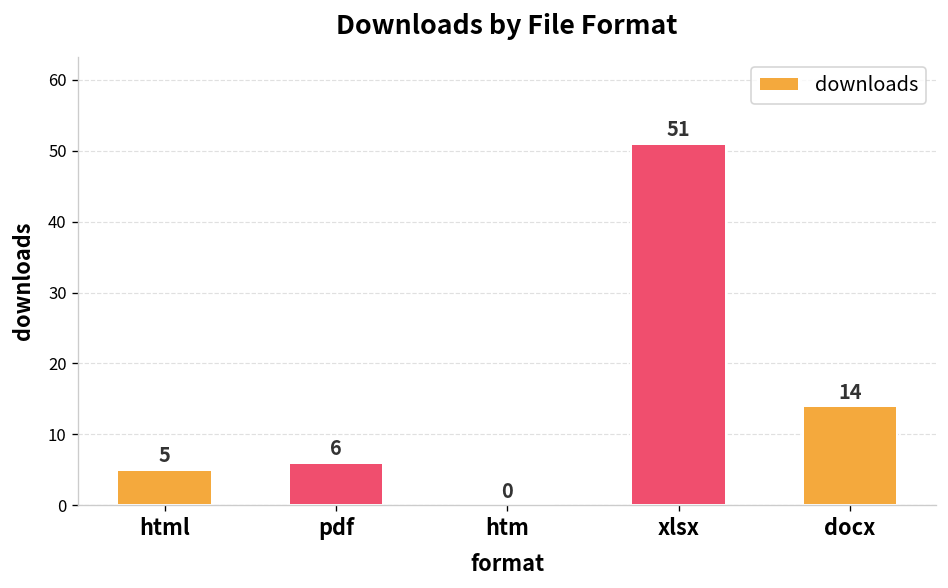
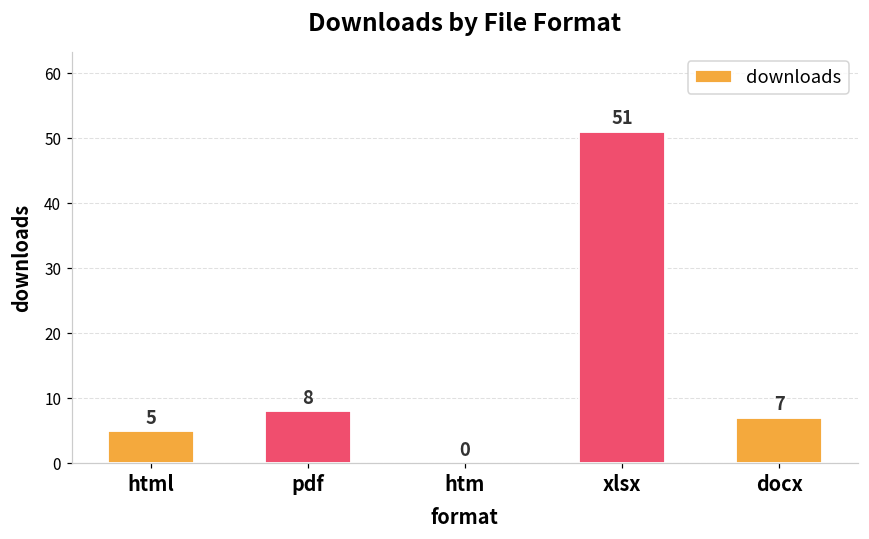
  {
    "html": 5,
-   "pdf": 6,
+   "pdf": 8,
    "htm": 0,
    "xlsx": 51,
-   "docx": 14
+   "docx": 7
  }
